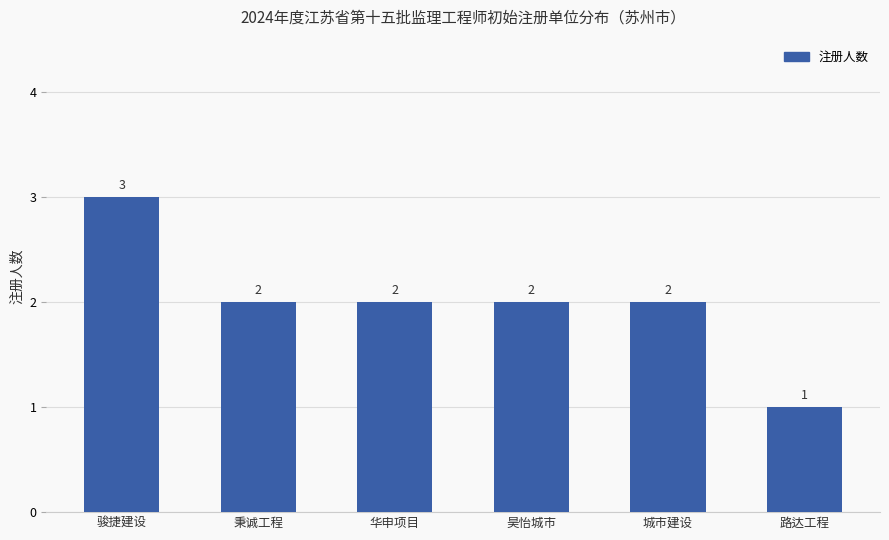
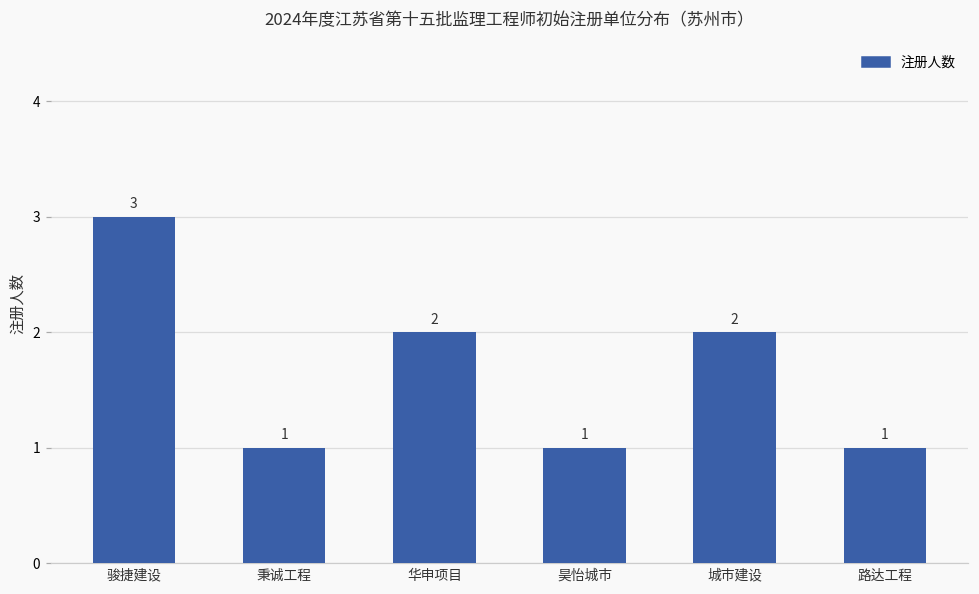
  {
    "骏捷建设": 3,
-   "秉诚工程": 2,
+   "秉诚工程": 1,
    "华申项目": 2,
-   "昊怡城市": 2,
+   "昊怡城市": 1,
    "城市建设": 2,
    "路达工程": 1
  }
